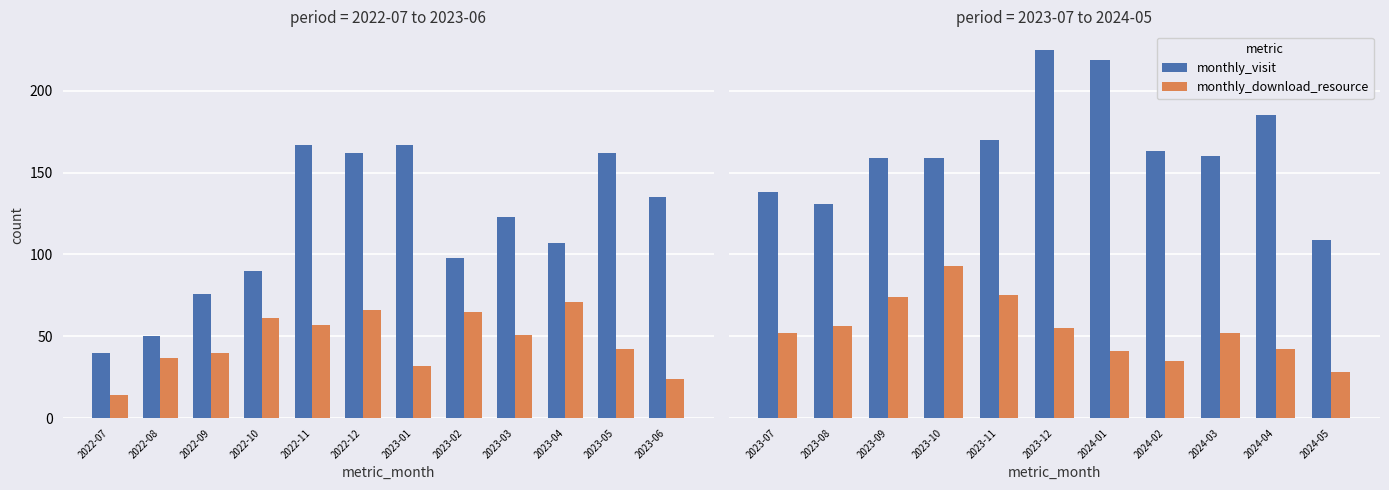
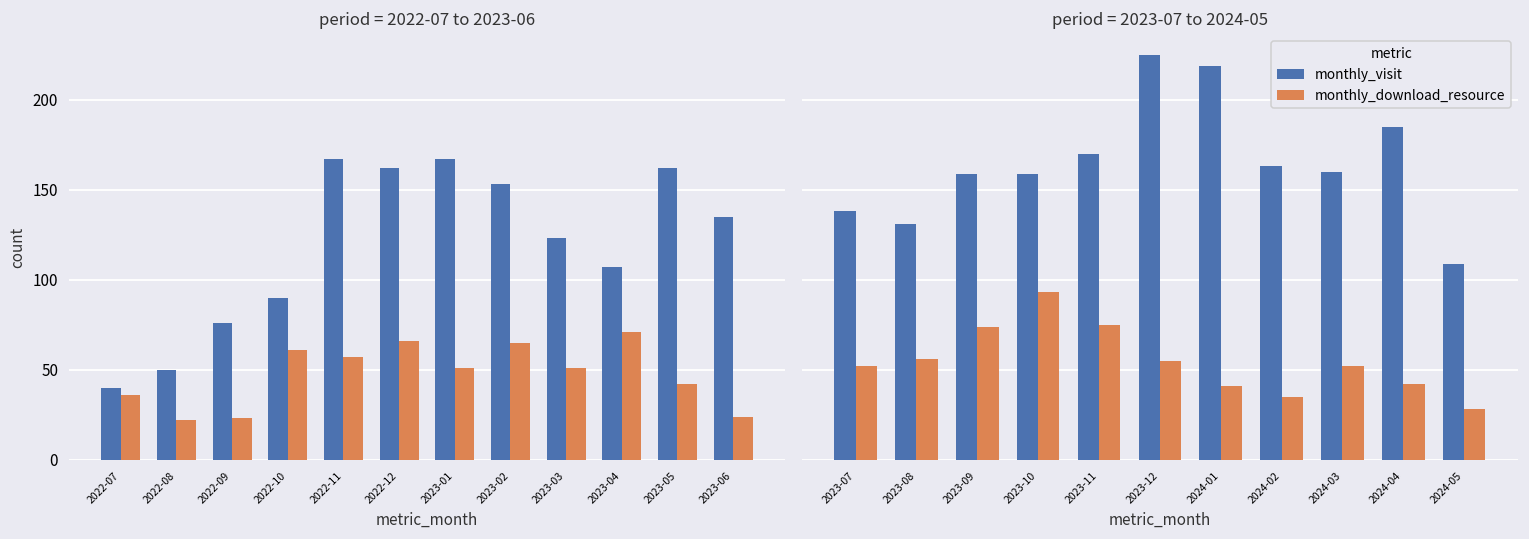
  {
    "period = 2022-07 to 2023-06": {
      "monthly_visit": {
        "2022-07": 40,
        "2022-08": 50,
        "2022-09": 76,
        "2022-10": 90,
        "2022-11": 167,
        "2022-12": 162,
        "2023-01": 167,
-       "2023-02": 98,
+       "2023-02": 153,
        "2023-03": 123,
        "2023-04": 107,
        "2023-05": 162,
        "2023-06": 135
      },
      "monthly_download_resource": {
-       "2022-07": 14,
-       "2022-08": 37,
-       "2022-09": 40,
+       "2022-07": 36,
+       "2022-08": 22,
+       "2022-09": 23,
        "2022-10": 61,
        "2022-11": 57,
        "2022-12": 66,
-       "2023-01": 32,
+       "2023-01": 51,
        "2023-02": 65,
        "2023-03": 51,
        "2023-04": 71,
        "2023-05": 42,
        "2023-06": 24
      }
    }
  }
